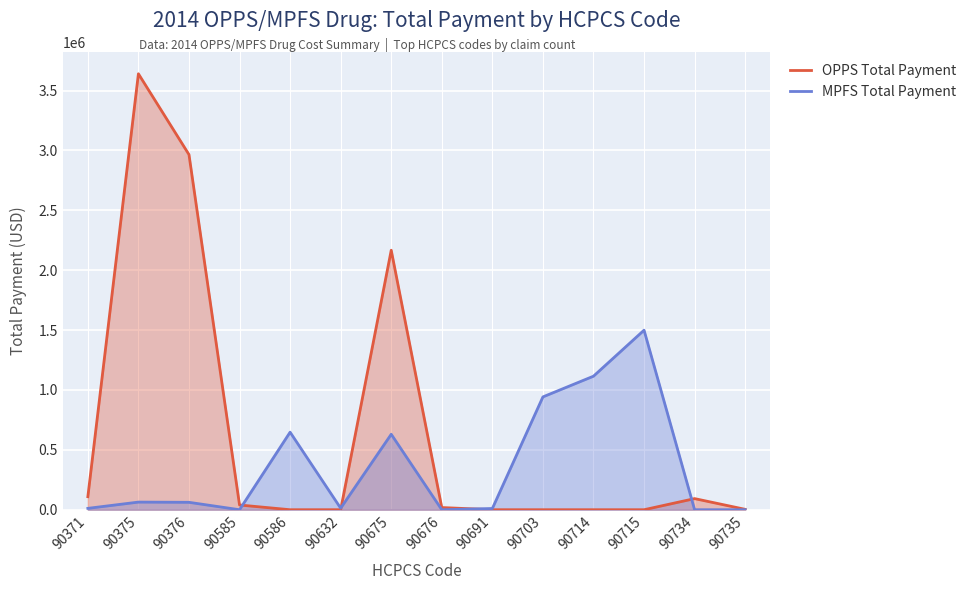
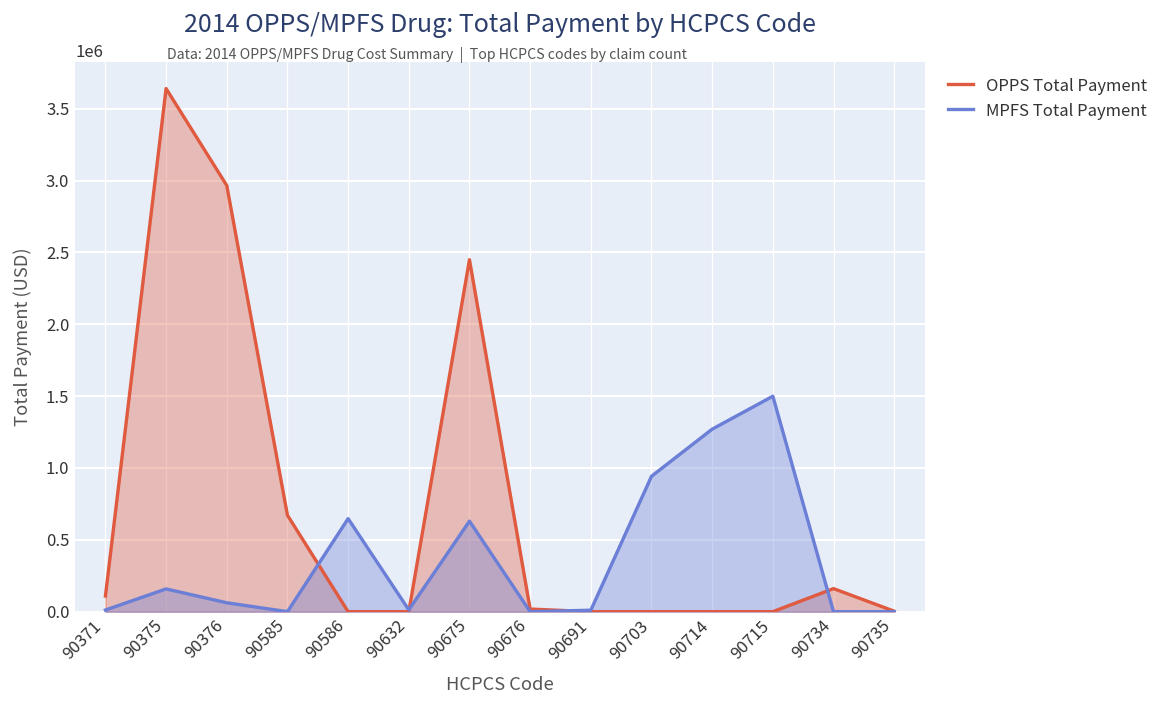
  {
    "OPPS Total Payment": {
      "90371": 110000,
      "90375": 3640000,
      "90376": 2970000,
-     "90585": 40000,
+     "90585": 670000,
      "90586": 0,
-     "90675": 2170000,
+     "90675": 2450000,
      "90703": 0,
      "90714": 0,
      "90715": 0,
-     "90734": 90000
+     "90734": 160000
    },
    "MPFS Total Payment": {
      "90371": 10000,
-     "90375": 60000,
+     "90375": 160000,
      "90376": 60000,
      "90585": 0,
      "90586": 650000,
      "90675": 630000,
      "90703": 940000,
-     "90714": 1120000,
+     "90714": 1270000,
      "90715": 1500000,
      "90734": 0
    }
  }
